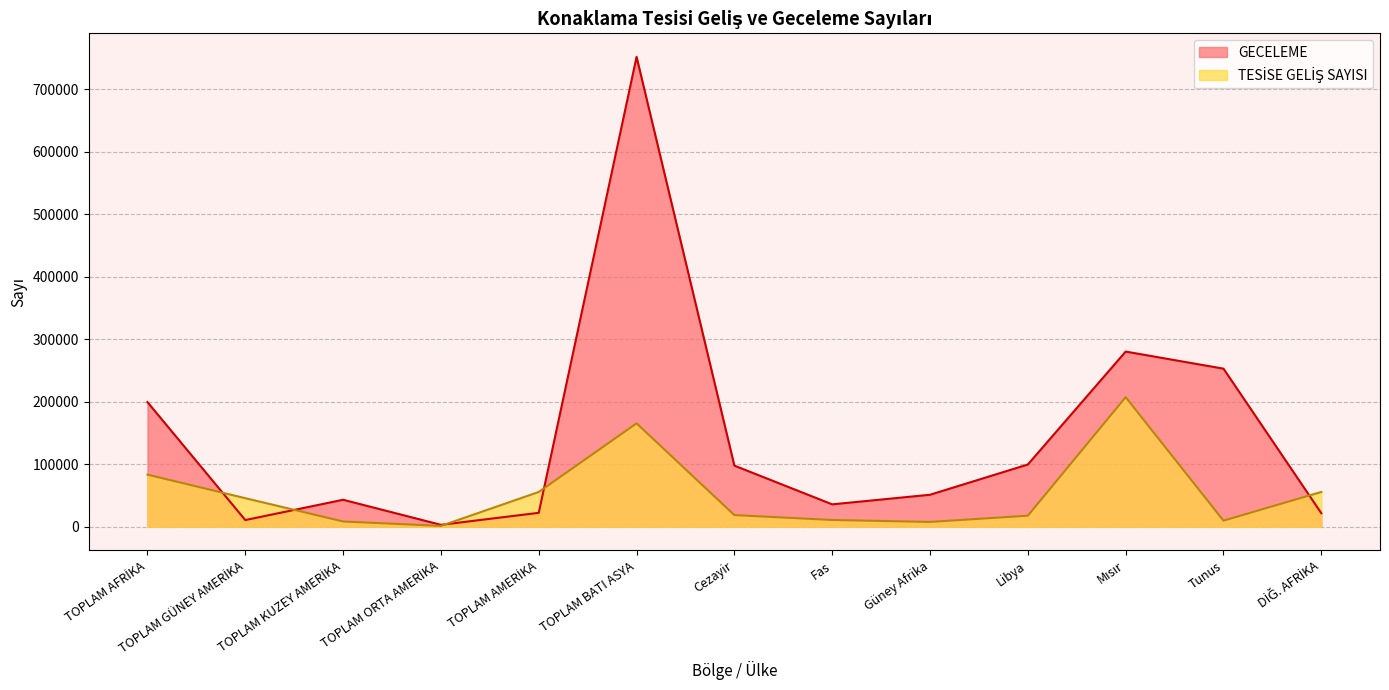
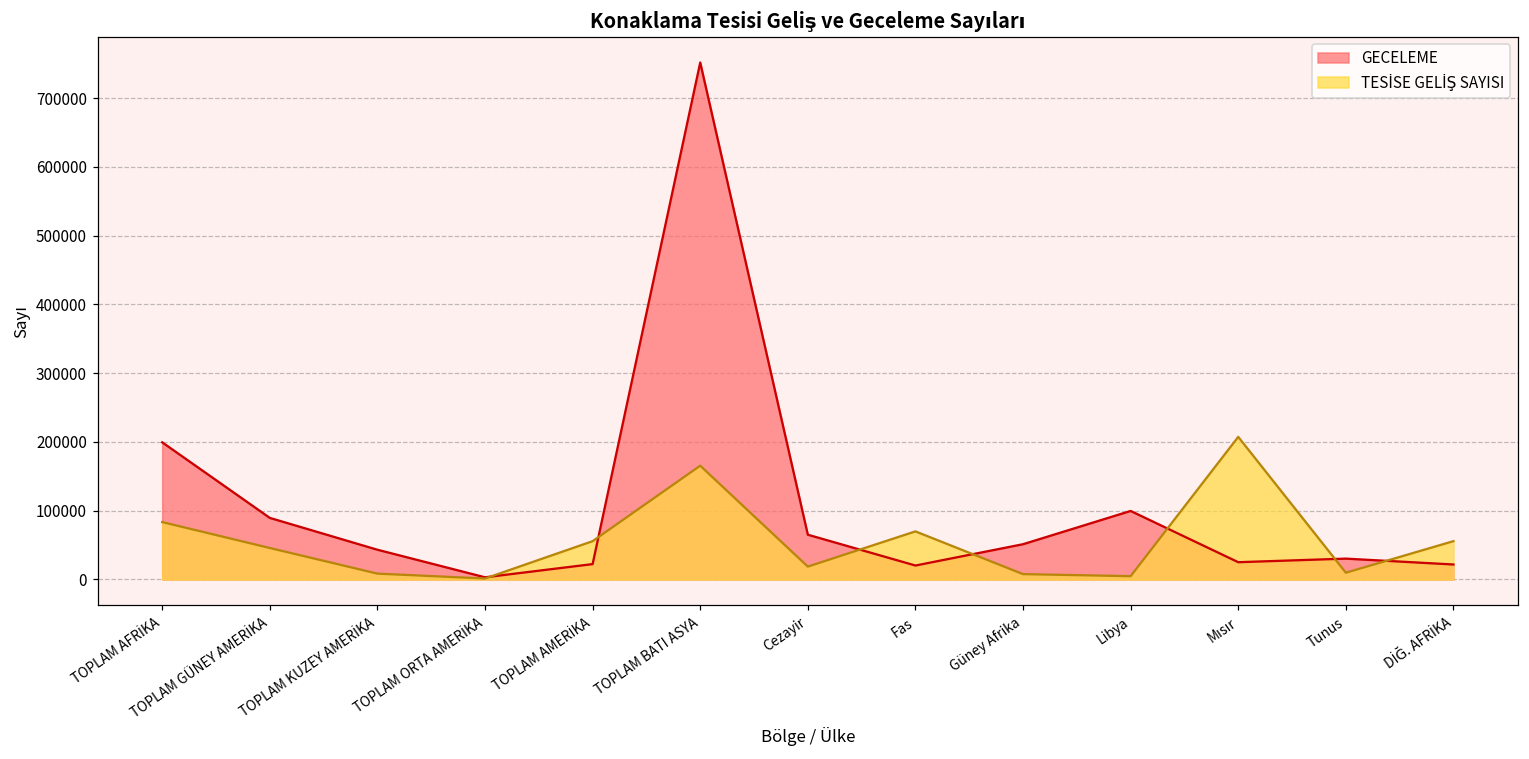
  {
    "GECELEME": {
      "TOPLAM AFRİKA": 200000,
-     "TOPLAM GÜNEY AMERİKA": 10000,
+     "TOPLAM GÜNEY AMERİKA": 90000,
      "TOPLAM KUZEY AMERİKA": 40000,
      "TOPLAM AMERİKA": 20000,
      "TOPLAM BATI ASYA": 750000,
-     "Cezayir": 100000,
-     "Fas": 40000,
+     "Cezayir": 70000,
+     "Fas": 20000,
      "Güney Afrika": 50000,
      "Libya": 100000,
-     "Mısır": 280000,
-     "Tunus": 250000,
+     "Mısır": 30000,
+     "Tunus": 30000,
      "DİĞ. AFRİKA": 20000
    },
    "TESİSE GELİŞ SAYISI": {
      "TOPLAM AFRİKA": 80000,
      "TOPLAM GÜNEY AMERİKA": 50000,
      "TOPLAM KUZEY AMERİKA": 10000,
      "TOPLAM AMERİKA": 60000,
      "TOPLAM BATI ASYA": 170000,
      "Cezayir": 20000,
-     "Fas": 10000,
+     "Fas": 70000,
      "Güney Afrika": 10000,
-     "Libya": 20000,
+     "Libya": 0,
      "Mısır": 210000,
      "Tunus": 10000,
      "DİĞ. AFRİKA": 60000
    }
  }
